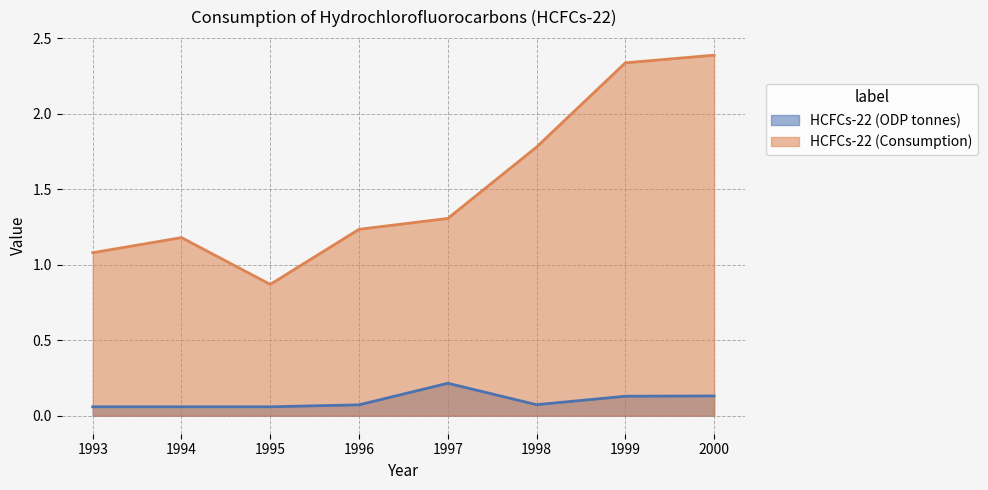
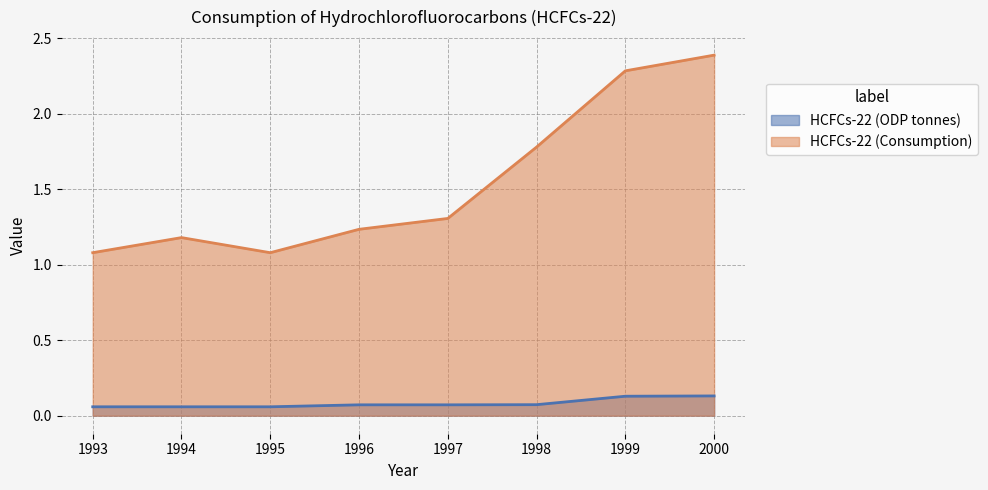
  {
    "HCFCs-22 (ODP tonnes)": {
      "1993": 0.06,
      "1994": 0.06,
      "1995": 0.06,
      "1996": 0.07,
-     "1997": 0.22,
+     "1997": 0.07,
      "1998": 0.07,
      "1999": 0.13,
      "2000": 0.13
    },
    "HCFCs-22 (Consumption)": {
      "1993": 1.08,
      "1994": 1.18,
-     "1995": 0.87,
+     "1995": 1.08,
      "1996": 1.24,
      "1997": 1.31,
      "1998": 1.78,
-     "1999": 2.34,
+     "1999": 2.29,
      "2000": 2.39
    }
  }
